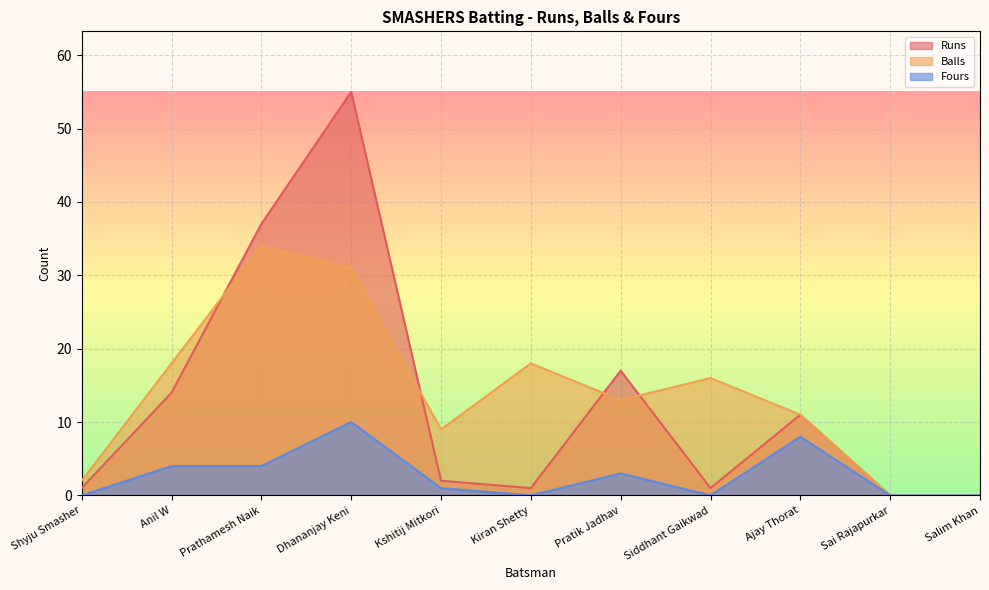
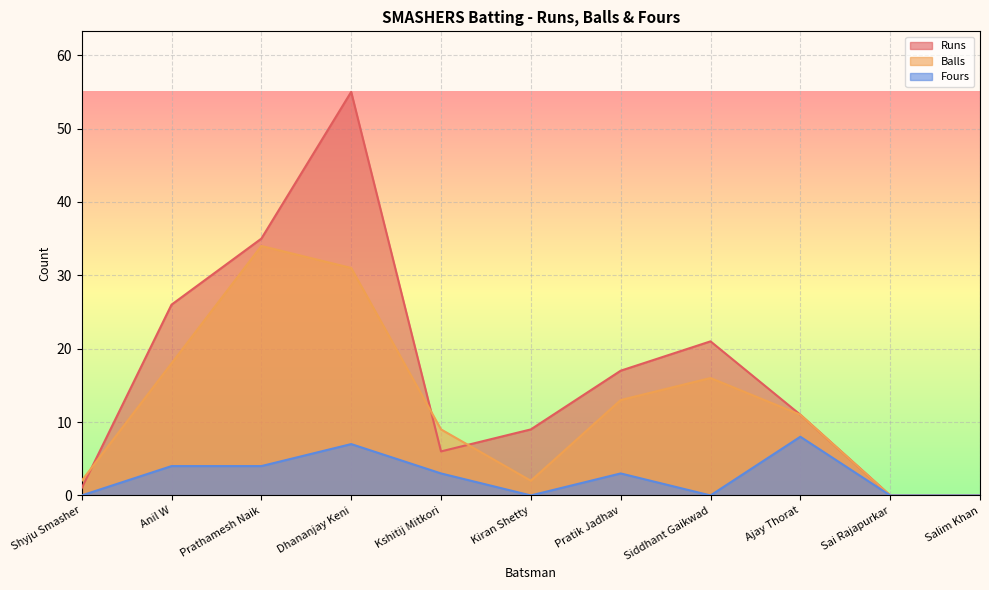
  {
    "Runs": {
      "Shyju Smasher": 1,
-     "Anil W": 14,
-     "Prathamesh Naik": 37,
+     "Anil W": 26,
+     "Prathamesh Naik": 35,
      "Dhananjay Keni": 55,
-     "Kshitij Mitkori": 2,
-     "Kiran Shetty": 1,
+     "Kshitij Mitkori": 6,
+     "Kiran Shetty": 9,
      "Pratik Jadhav": 17,
-     "Siddhant Gaikwad": 1
+     "Siddhant Gaikwad": 21
    },
    "Balls": {
      "Shyju Smasher": 2,
      "Anil W": 18,
      "Prathamesh Naik": 34,
      "Dhananjay Keni": 31,
      "Kshitij Mitkori": 9,
-     "Kiran Shetty": 18,
+     "Kiran Shetty": 2,
      "Pratik Jadhav": 13,
      "Siddhant Gaikwad": 16
    },
    "Fours": {
      "Shyju Smasher": 0,
      "Anil W": 4,
      "Prathamesh Naik": 4,
-     "Dhananjay Keni": 10,
-     "Kshitij Mitkori": 1,
+     "Dhananjay Keni": 7,
+     "Kshitij Mitkori": 3,
      "Kiran Shetty": 0,
      "Pratik Jadhav": 3,
      "Siddhant Gaikwad": 0,
      "Ajay Thorat": 8
    }
  }
